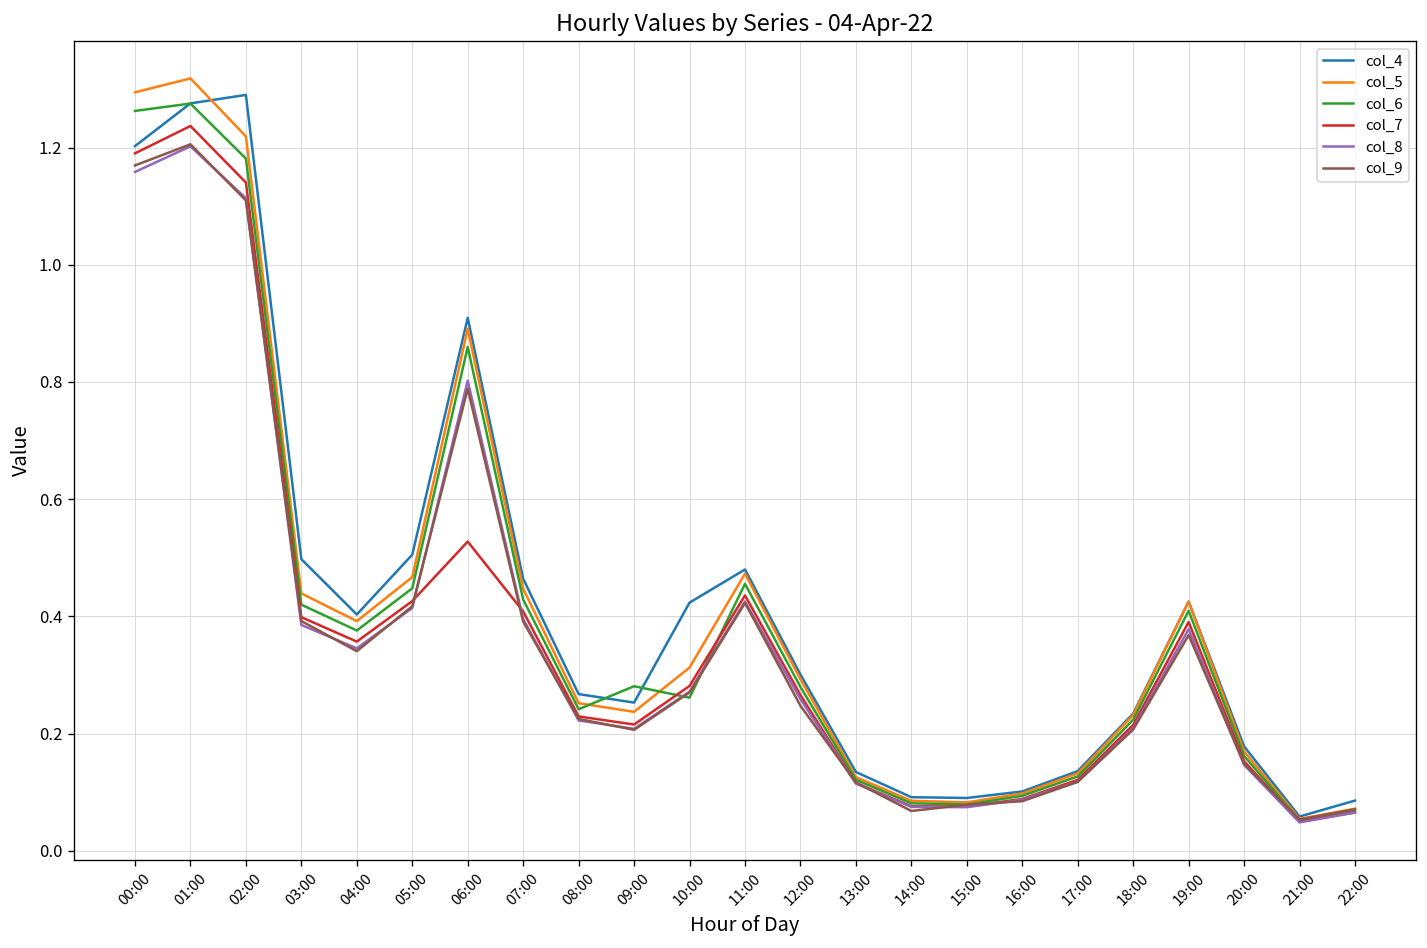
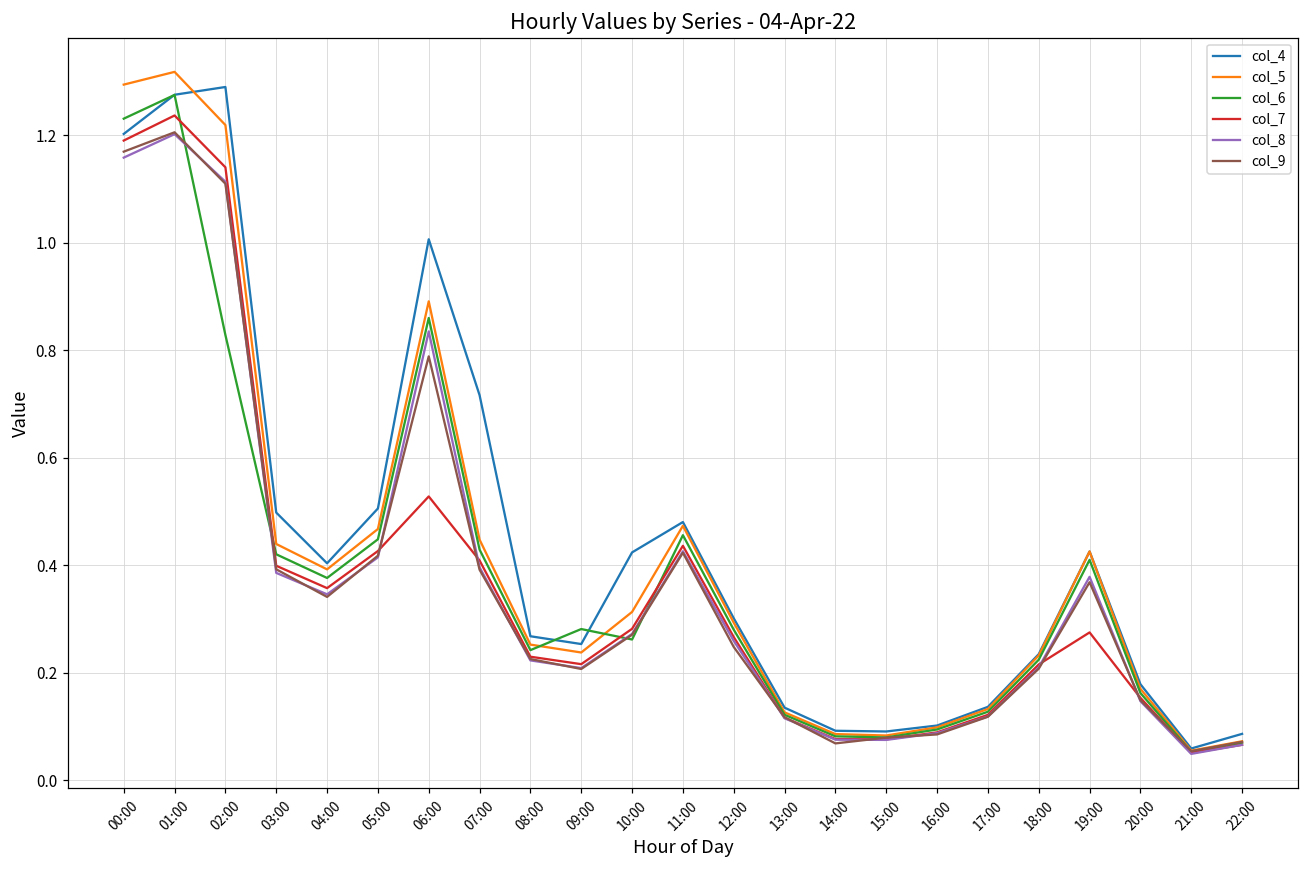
  {
    "col_4": {
      "00:00": 1.20,
      "02:00": 1.29,
      "03:00": 0.50,
      "04:00": 0.40,
      "05:00": 0.51,
-     "06:00": 0.91,
-     "07:00": 0.46,
+     "06:00": 1.01,
+     "07:00": 0.72,
      "08:00": 0.27,
      "09:00": 0.25,
      "10:00": 0.42,
      "11:00": 0.48,
      "12:00": 0.30,
      "13:00": 0.13,
      "14:00": 0.09,
      "15:00": 0.09,
      "20:00": 0.18,
      "22:00": 0.09
    },
    "col_5": {
      "00:00": 1.29,
      "01:00": 1.32,
      "02:00": 1.22,
      "03:00": 0.44,
      "04:00": 0.39,
      "05:00": 0.47,
      "06:00": 0.89,
      "07:00": 0.45,
      "08:00": 0.25,
      "09:00": 0.24,
      "10:00": 0.31,
      "11:00": 0.47,
      "12:00": 0.29,
      "20:00": 0.17
    },
    "col_6": {
-     "00:00": 1.26,
-     "02:00": 1.18,
+     "00:00": 1.23,
+     "02:00": 0.83,
      "03:00": 0.42,
      "04:00": 0.38,
      "05:00": 0.45,
      "06:00": 0.86,
      "07:00": 0.43,
      "08:00": 0.24,
      "09:00": 0.28,
      "10:00": 0.26,
      "11:00": 0.46,
      "12:00": 0.28,
      "18:00": 0.22,
      "19:00": 0.41,
      "20:00": 0.16
    },
    "col_7": {
      "00:00": 1.19,
      "01:00": 1.24,
      "02:00": 1.14,
      "03:00": 0.40,
      "04:00": 0.36,
      "05:00": 0.43,
      "06:00": 0.53,
      "07:00": 0.41,
      "09:00": 0.22,
      "10:00": 0.28,
      "11:00": 0.44,
      "12:00": 0.27,
      "18:00": 0.22,
-     "19:00": 0.39
+     "19:00": 0.27
    },
    "col_8": {
      "00:00": 1.16,
      "03:00": 0.39,
-     "06:00": 0.80,
+     "06:00": 0.83,
      "12:00": 0.26,
      "19:00": 0.38
    },
    "col_9": {
      "00:00": 1.17,
      "03:00": 0.39,
      "06:00": 0.79,
      "12:00": 0.25,
      "14:00": 0.07,
      "19:00": 0.37
    }
  }
